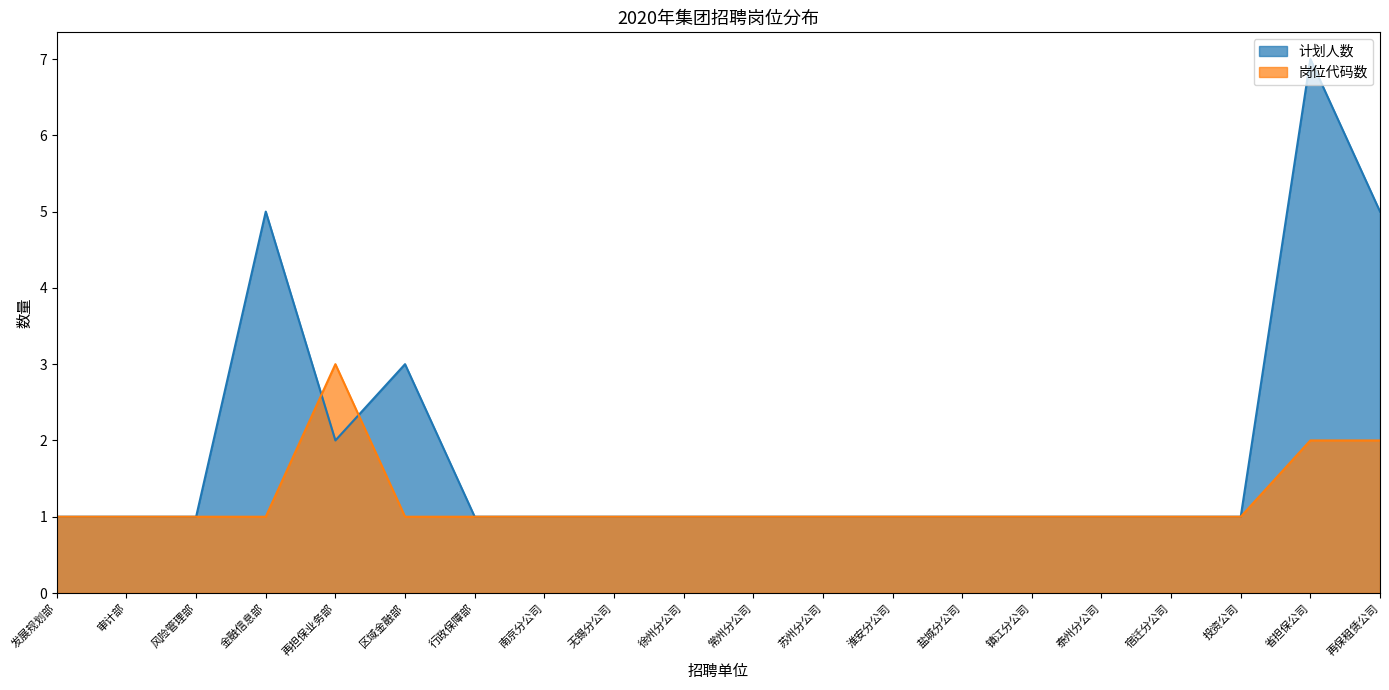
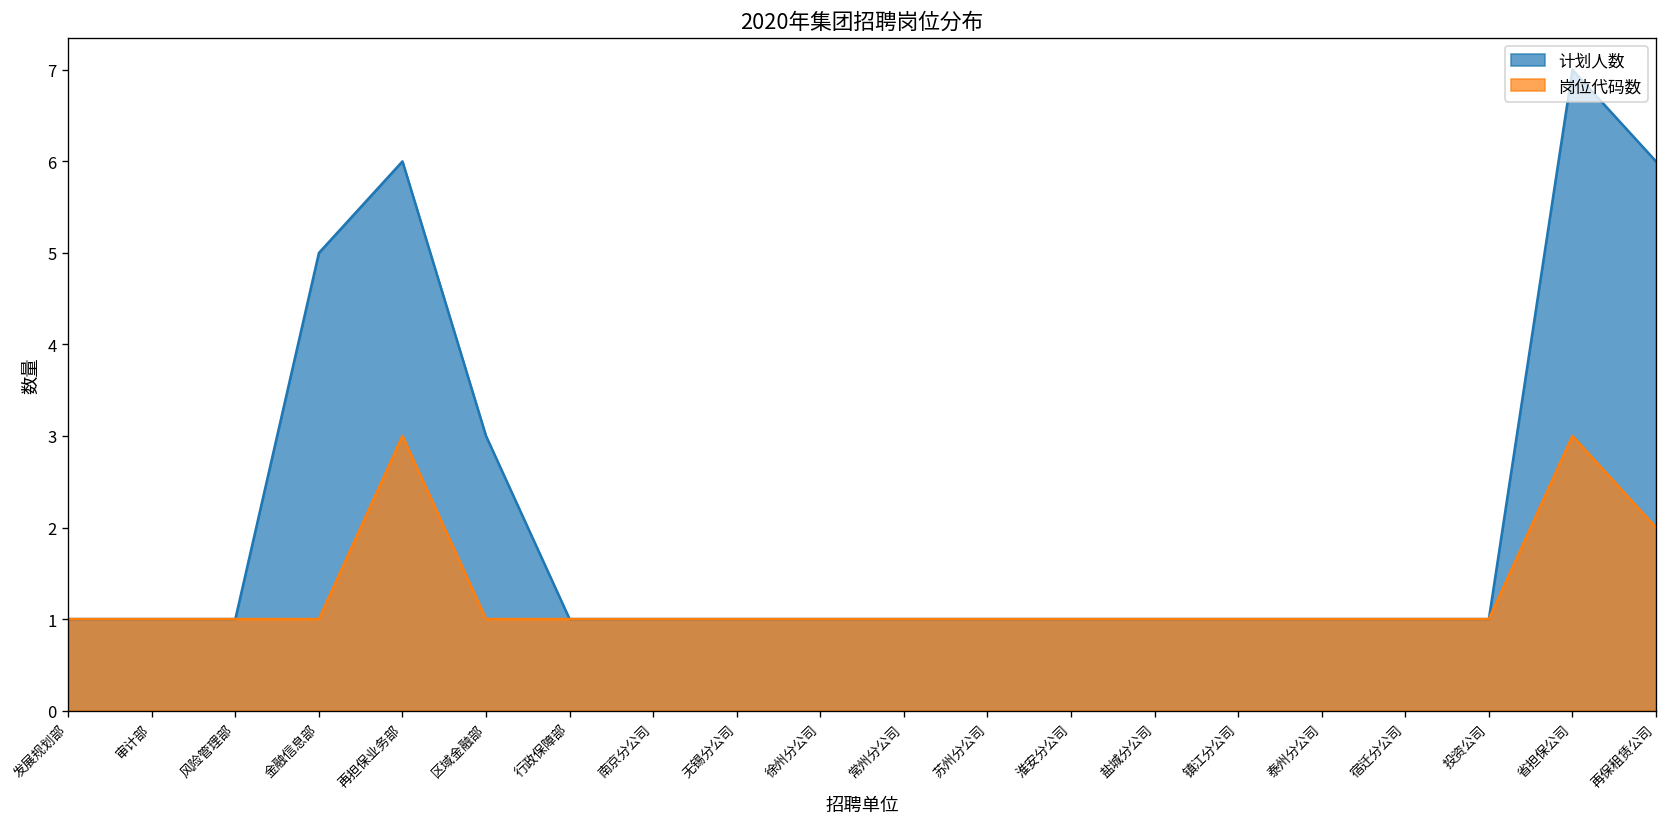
  {
    "计划人数": {
      "金融信息部": 5,
-     "再担保业务部": 2,
+     "再担保业务部": 6,
      "区域金融部": 3,
-     "再保租赁公司": 5
+     "再保租赁公司": 6
    },
    "岗位代码数": {
      "金融信息部": 1,
      "再担保业务部": 3,
      "区域金融部": 1,
-     "省担保公司": 2,
+     "省担保公司": 3,
      "再保租赁公司": 2
    }
  }
